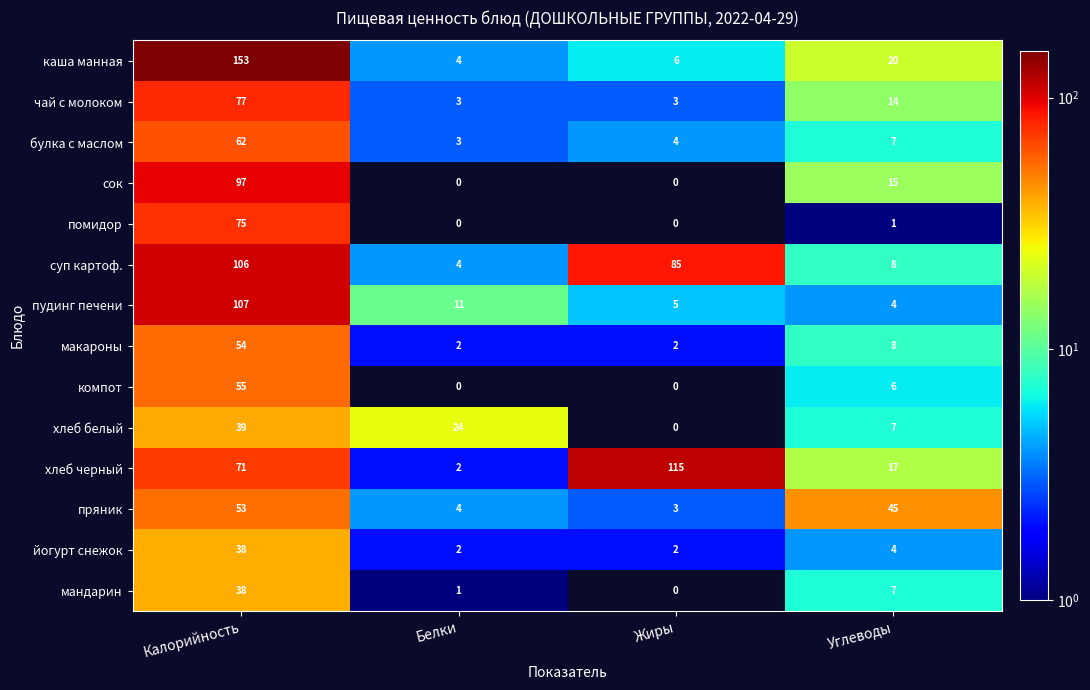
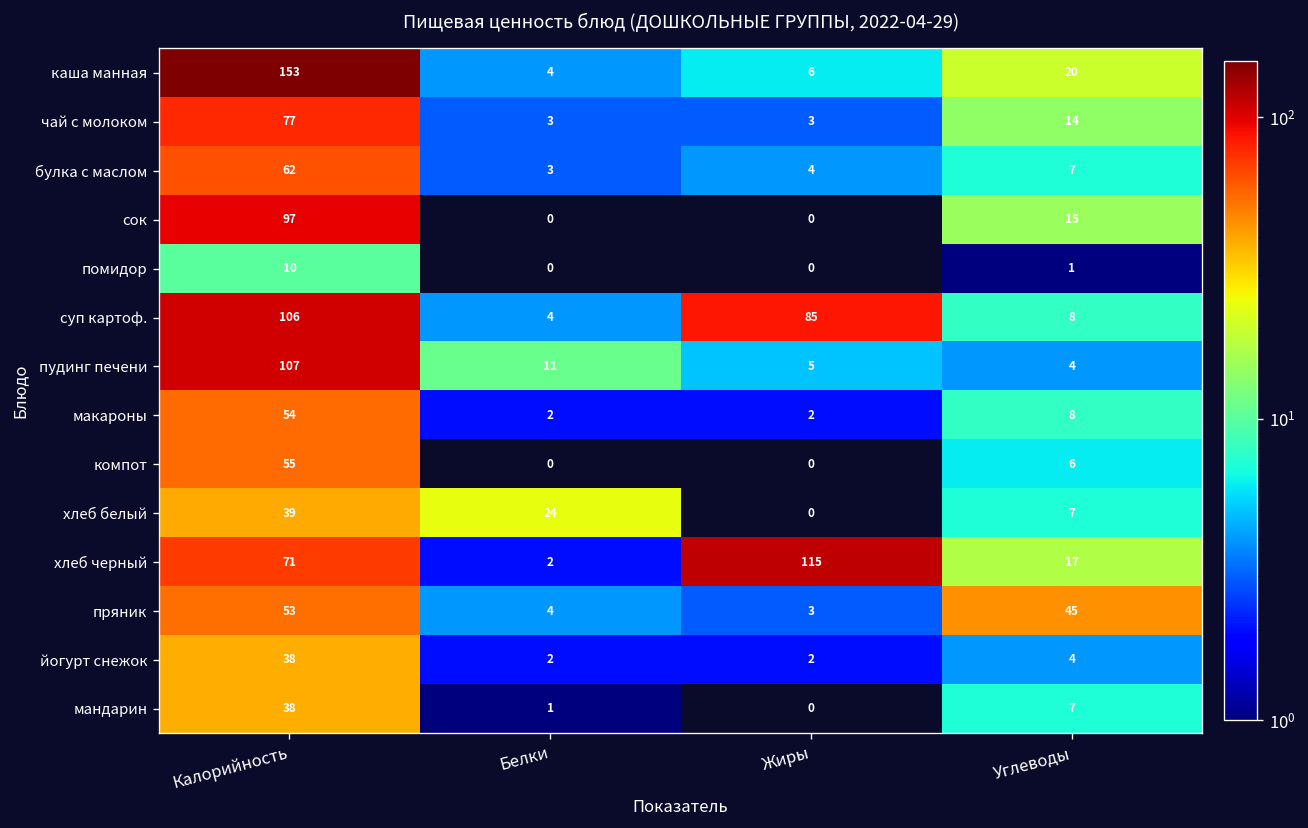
  {
    "каша манная": {
      "Калорийность": 153,
      "Белки": 4,
      "Жиры": 6,
      "Углеводы": 20
    },
    "чай с молоком": {
      "Калорийность": 77,
      "Белки": 3,
      "Жиры": 3,
      "Углеводы": 14
    },
    "булка с маслом": {
      "Калорийность": 62,
      "Белки": 3,
      "Жиры": 4,
      "Углеводы": 7
    },
    "сок": {
      "Калорийность": 97,
      "Белки": 0,
      "Жиры": 0,
      "Углеводы": 15
    },
    "помидор": {
-     "Калорийность": 75,
+     "Калорийность": 10,
      "Белки": 0,
      "Жиры": 0,
      "Углеводы": 1
    },
    "суп картоф.": {
      "Калорийность": 106,
      "Белки": 4,
      "Жиры": 85,
      "Углеводы": 8
    },
    "пудинг печени": {
      "Калорийность": 107,
      "Белки": 11,
      "Жиры": 5,
      "Углеводы": 4
    },
    "макароны": {
      "Калорийность": 54,
      "Белки": 2,
      "Жиры": 2,
      "Углеводы": 8
    },
    "компот": {
      "Калорийность": 55,
      "Белки": 0,
      "Жиры": 0,
      "Углеводы": 6
    },
    "хлеб белый": {
      "Калорийность": 39,
      "Белки": 24,
      "Жиры": 0,
      "Углеводы": 7
    },
    "хлеб черный": {
      "Калорийность": 71,
      "Белки": 2,
      "Жиры": 115,
      "Углеводы": 17
    },
    "пряник": {
      "Калорийность": 53,
      "Белки": 4,
      "Жиры": 3,
      "Углеводы": 45
    },
    "йогурт снежок": {
      "Калорийность": 38,
      "Белки": 2,
      "Жиры": 2,
      "Углеводы": 4
    },
    "мандарин": {
      "Калорийность": 38,
      "Белки": 1,
      "Жиры": 0,
      "Углеводы": 7
    }
  }
